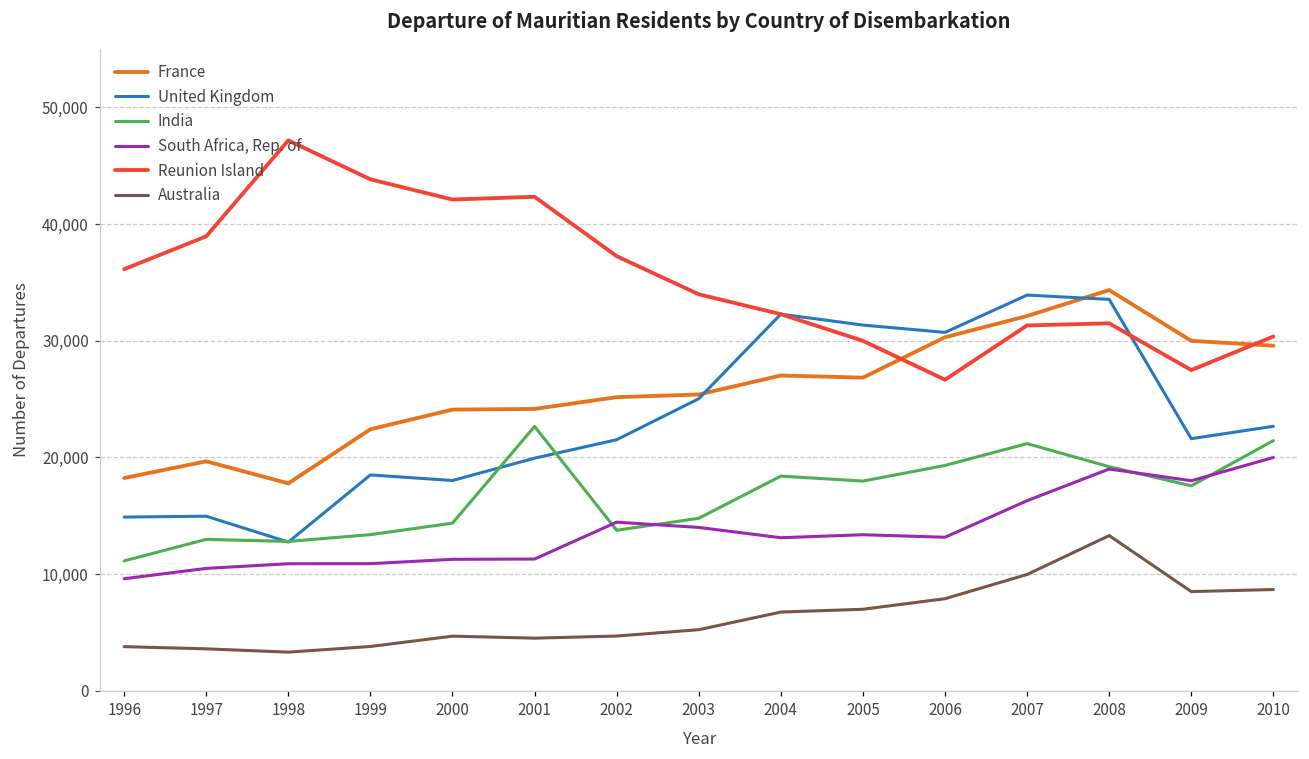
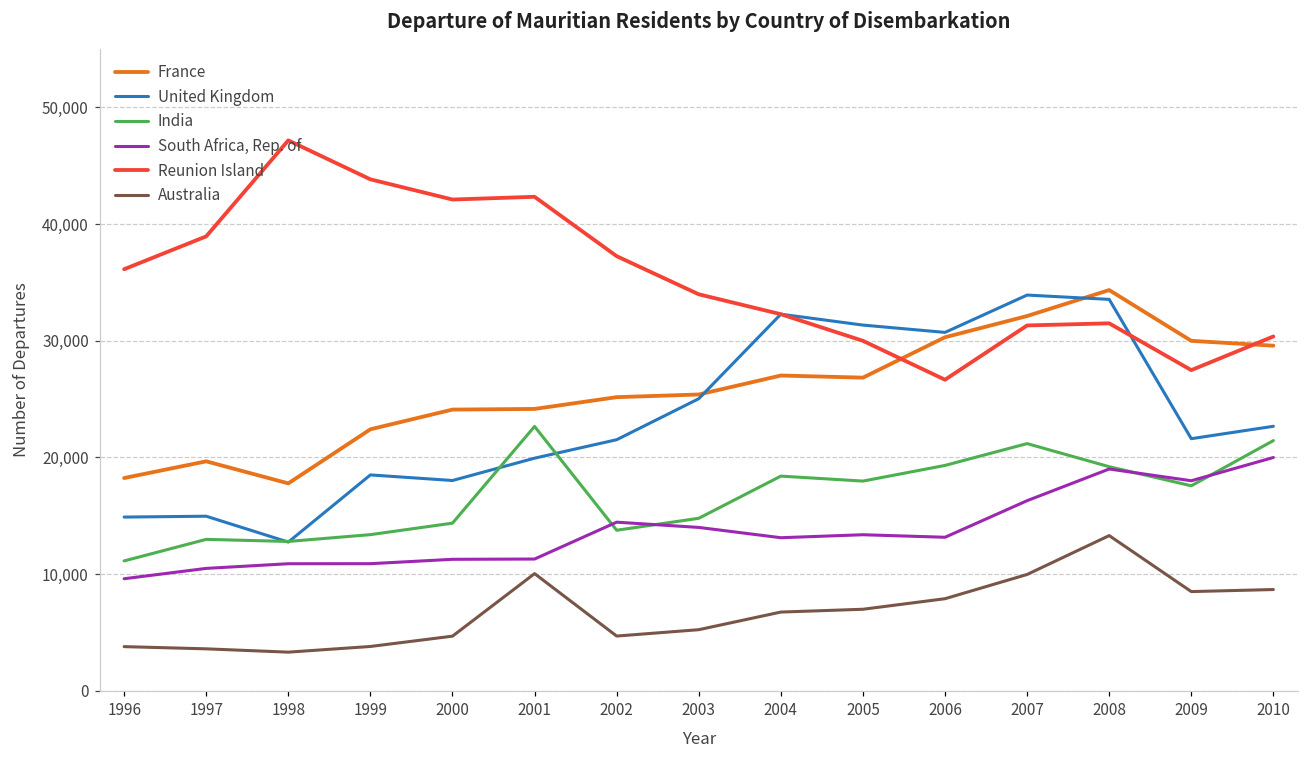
  {
    "United Kingdom": {
      "1996": "14,900",
      "1997": "15,000",
      "1999": "18,500",
      "2000": "18,000",
      "2001": "19,900",
      "2002": "21,500",
      "2003": "25,000",
      "2005": "31,300",
      "2006": "30,700",
      "2007": "33,900",
      "2008": "33,500",
      "2009": "21,600",
      "2010": "22,700"
    },
    "India": {
      "1996": "11,100",
      "1997": "13,000",
      "1999": "13,400",
      "2000": "14,400",
      "2001": "22,700",
      "2002": "13,800",
      "2003": "14,800",
      "2004": "18,400",
      "2005": "18,000",
      "2006": "19,300",
      "2007": "21,200",
      "2009": "17,600",
      "2010": "21,400"
    },
    "South Africa, Rep. of": {
      "1996": "9,600",
      "1997": "10,500",
      "1998": "10,900",
      "1999": "10,900",
      "2000": "11,300",
      "2001": "11,300",
      "2002": "14,500",
      "2003": "14,000",
      "2004": "13,100",
      "2005": "13,400",
      "2006": "13,200",
      "2007": "16,300",
      "2009": "18,000",
      "2010": "20,000"
    },
    "Australia": {
      "1996": "3,800",
      "1997": "3,600",
      "1998": "3,300",
      "1999": "3,800",
      "2000": "4,700",
-     "2001": "4,500",
+     "2001": "10,100",
      "2002": "4,700",
      "2003": "5,300",
      "2004": "6,800",
      "2005": "7,000",
      "2006": "7,900",
      "2007": "10,000",
      "2008": "13,300",
      "2009": "8,500",
      "2010": "8,700"
    }
  }
